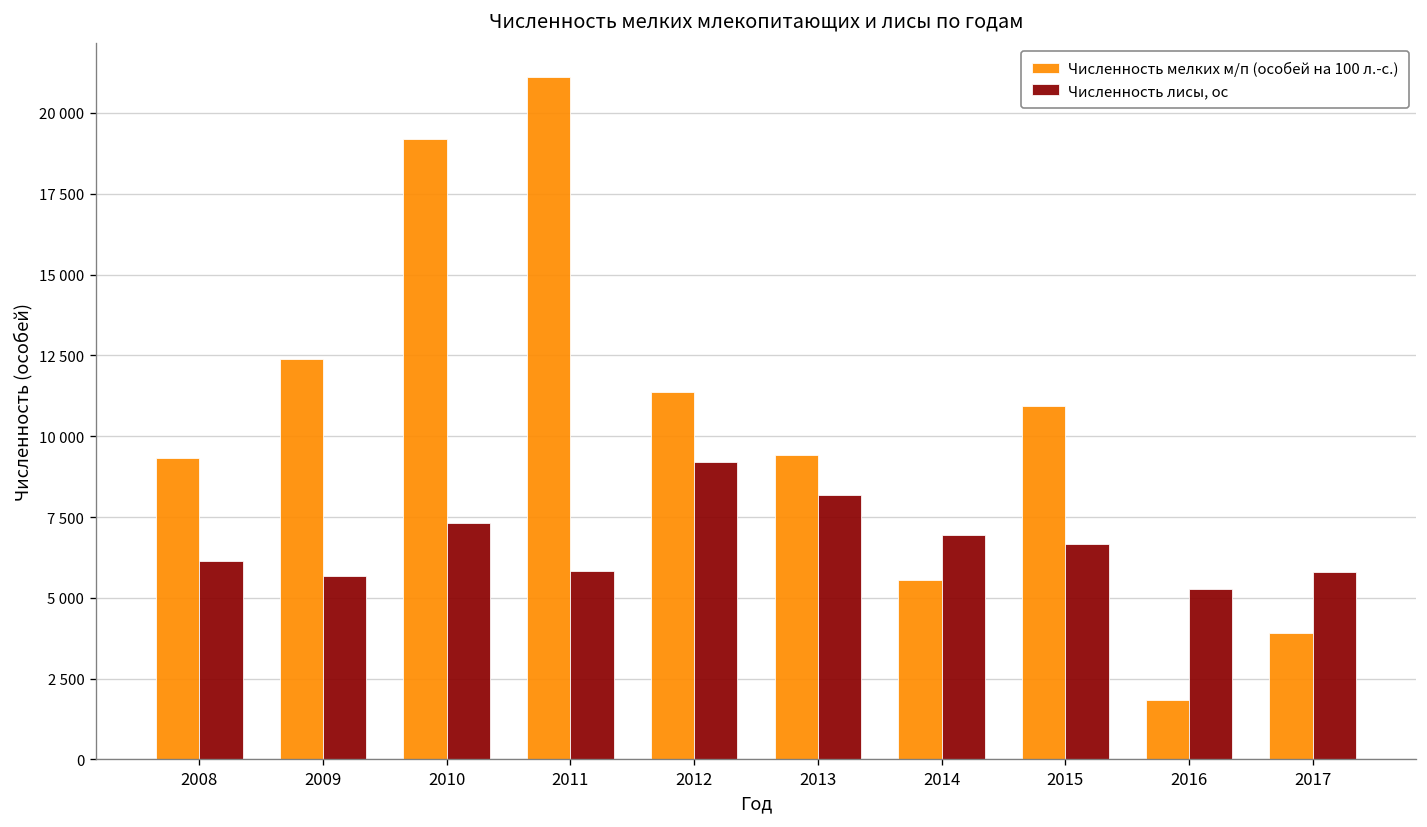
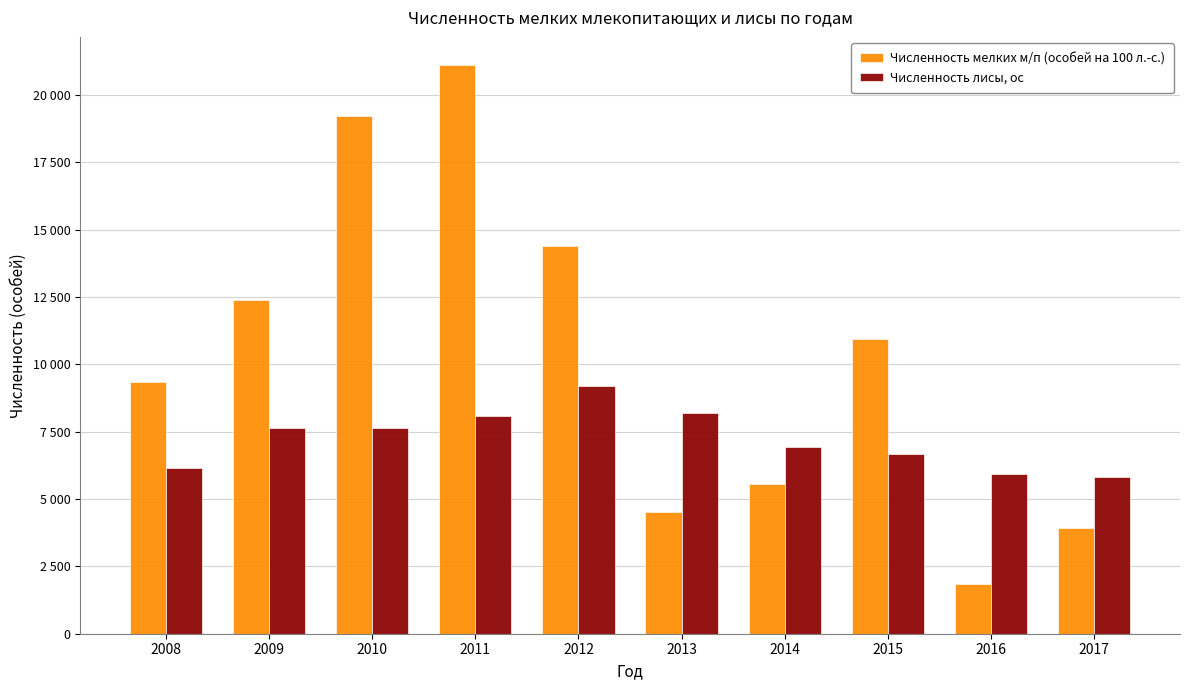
  {
    "Численность мелких м/п (особей на 100 л.-с.)": {
      "2008": 9300,
      "2009": 12400,
      "2010": 19200,
      "2011": 21100,
-     "2012": 11400,
-     "2013": 9400,
+     "2012": 14400,
+     "2013": 4500,
      "2014": 5500,
      "2015": 10900,
      "2016": 1800,
      "2017": 3900
    },
    "Численность лисы, ос": {
      "2008": 6100,
-     "2009": 5700,
-     "2010": 7300,
-     "2011": 5800,
+     "2009": 7600,
+     "2010": 7700,
+     "2011": 8100,
      "2012": 9200,
      "2013": 8200,
      "2014": 6900,
      "2015": 6700,
-     "2016": 5300,
+     "2016": 5900,
      "2017": 5800
    }
  }
